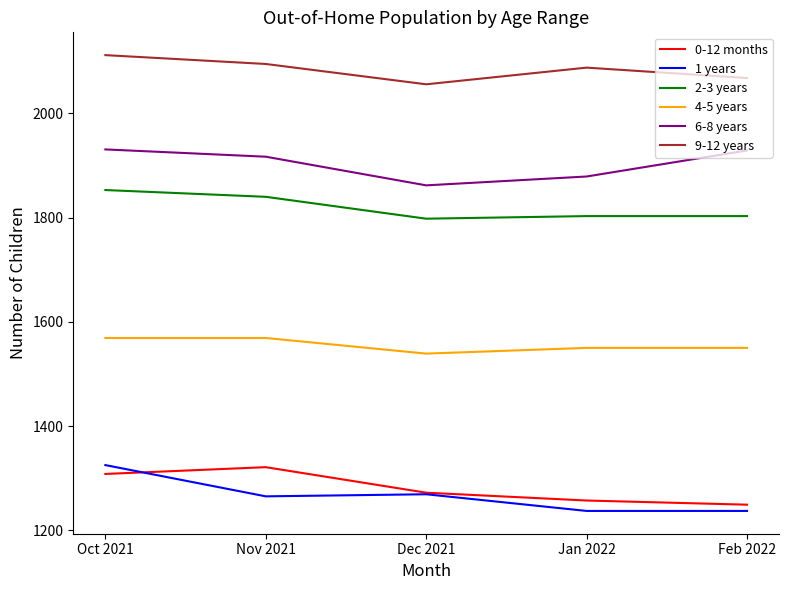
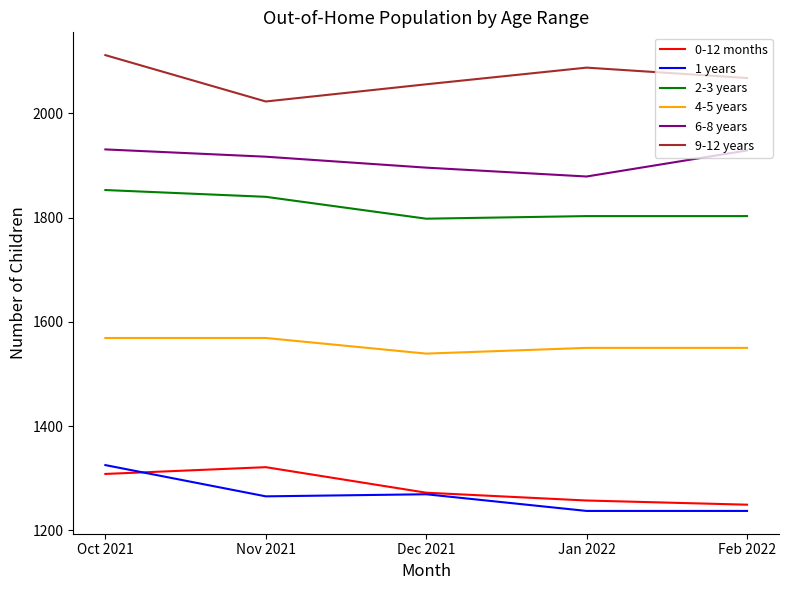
  {
    "0-12 months": {
      "Oct 2021": 1310,
      "Nov 2021": 1320,
      "Jan 2022": 1260,
      "Feb 2022": 1250
    },
    "1 years": {
      "Oct 2021": 1330,
      "Nov 2021": 1270,
      "Jan 2022": 1240,
      "Feb 2022": 1240
    },
    "2-3 years": {
      "Oct 2021": 1850,
      "Nov 2021": 1840,
      "Dec 2021": 1800,
      "Jan 2022": 1800,
      "Feb 2022": 1800
    },
    "4-5 years": {
      "Oct 2021": 1570,
      "Nov 2021": 1570,
      "Dec 2021": 1540,
      "Jan 2022": 1550,
      "Feb 2022": 1550
    },
    "6-8 years": {
      "Oct 2021": 1930,
      "Nov 2021": 1920,
-     "Dec 2021": 1860,
+     "Dec 2021": 1900,
      "Jan 2022": 1880
    },
    "9-12 years": {
      "Oct 2021": 2110,
-     "Nov 2021": 2100,
+     "Nov 2021": 2020,
      "Dec 2021": 2060,
      "Jan 2022": 2090
    }
  }
